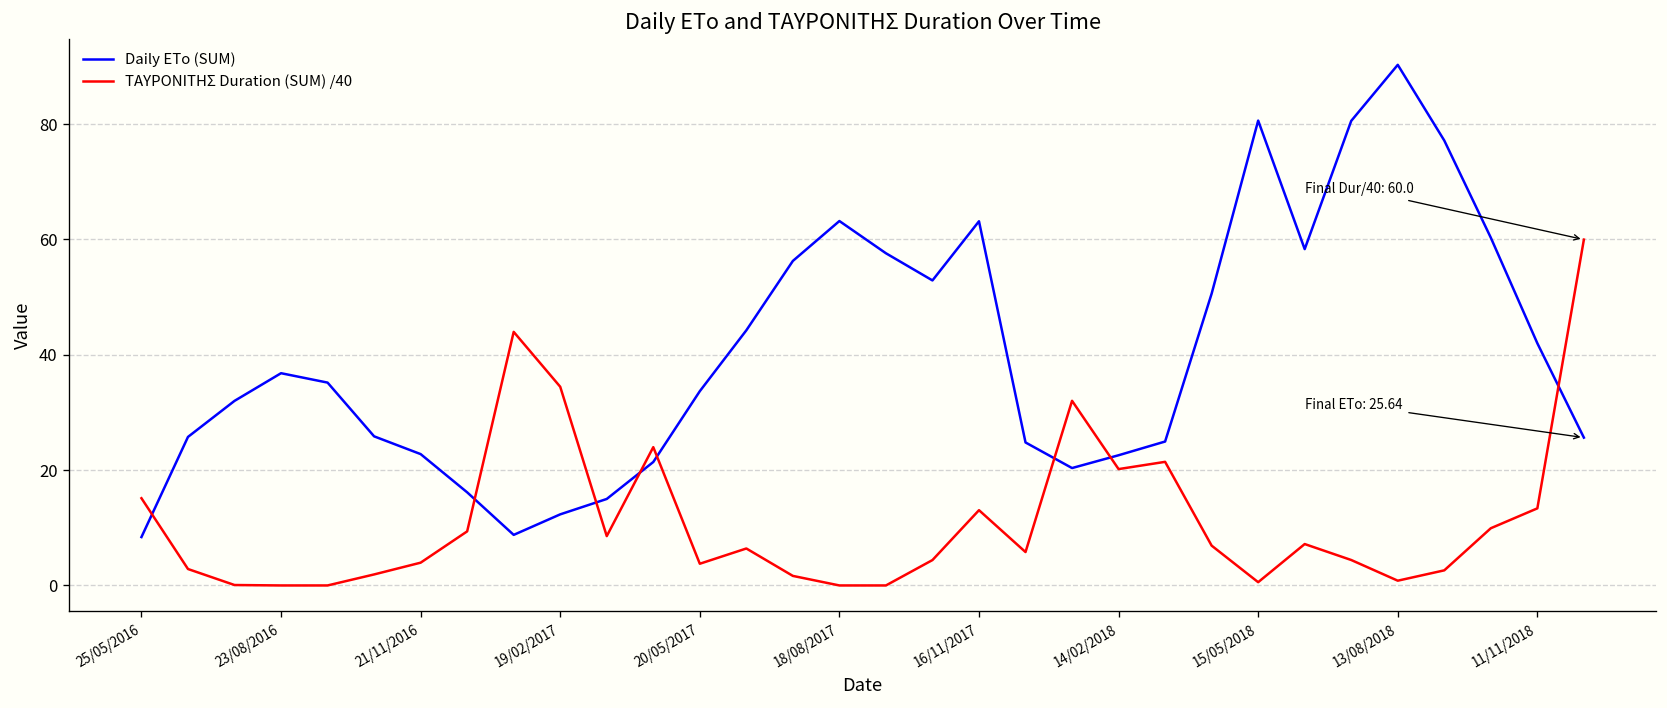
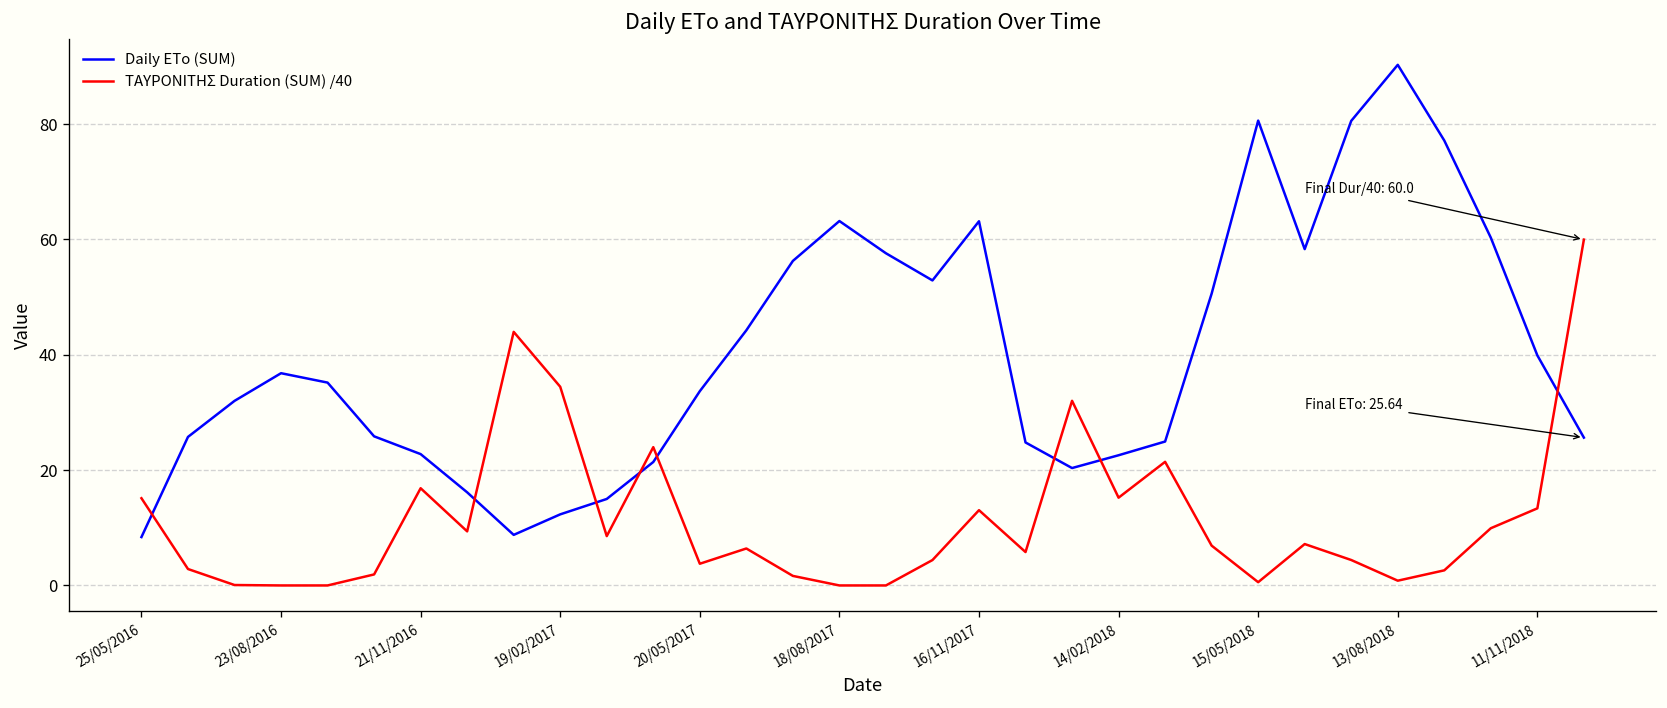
  {
    "Daily ETo (SUM)": {
      "25/05/2016": 8,
      "23/08/2016": 37,
      "21/11/2016": 23,
      "19/02/2017": 12,
      "20/05/2017": 34,
      "18/08/2017": 63,
      "16/11/2017": 63,
      "14/02/2018": 23,
      "15/05/2018": 81,
      "13/08/2018": 90,
-     "11/11/2018": 42
+     "11/11/2018": 40
    },
    "ΤΑΥΡΟΝΙΤΗΣ Duration (SUM) /40": {
      "25/05/2016": 15,
      "23/08/2016": 0,
-     "21/11/2016": 4,
+     "21/11/2016": 17,
      "19/02/2017": 34,
      "20/05/2017": 4,
      "18/08/2017": 0,
      "16/11/2017": 13,
-     "14/02/2018": 20,
+     "14/02/2018": 15,
      "15/05/2018": 1,
      "13/08/2018": 1,
      "11/11/2018": 13
    }
  }
